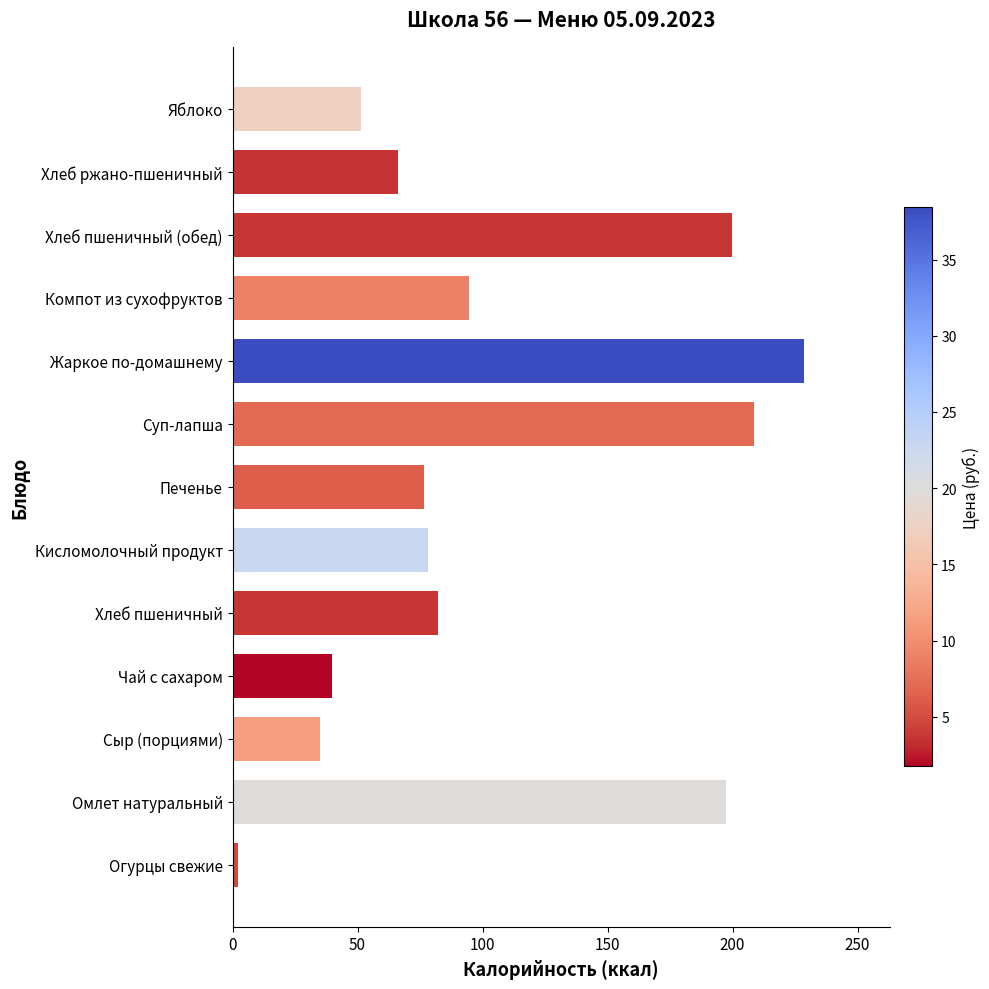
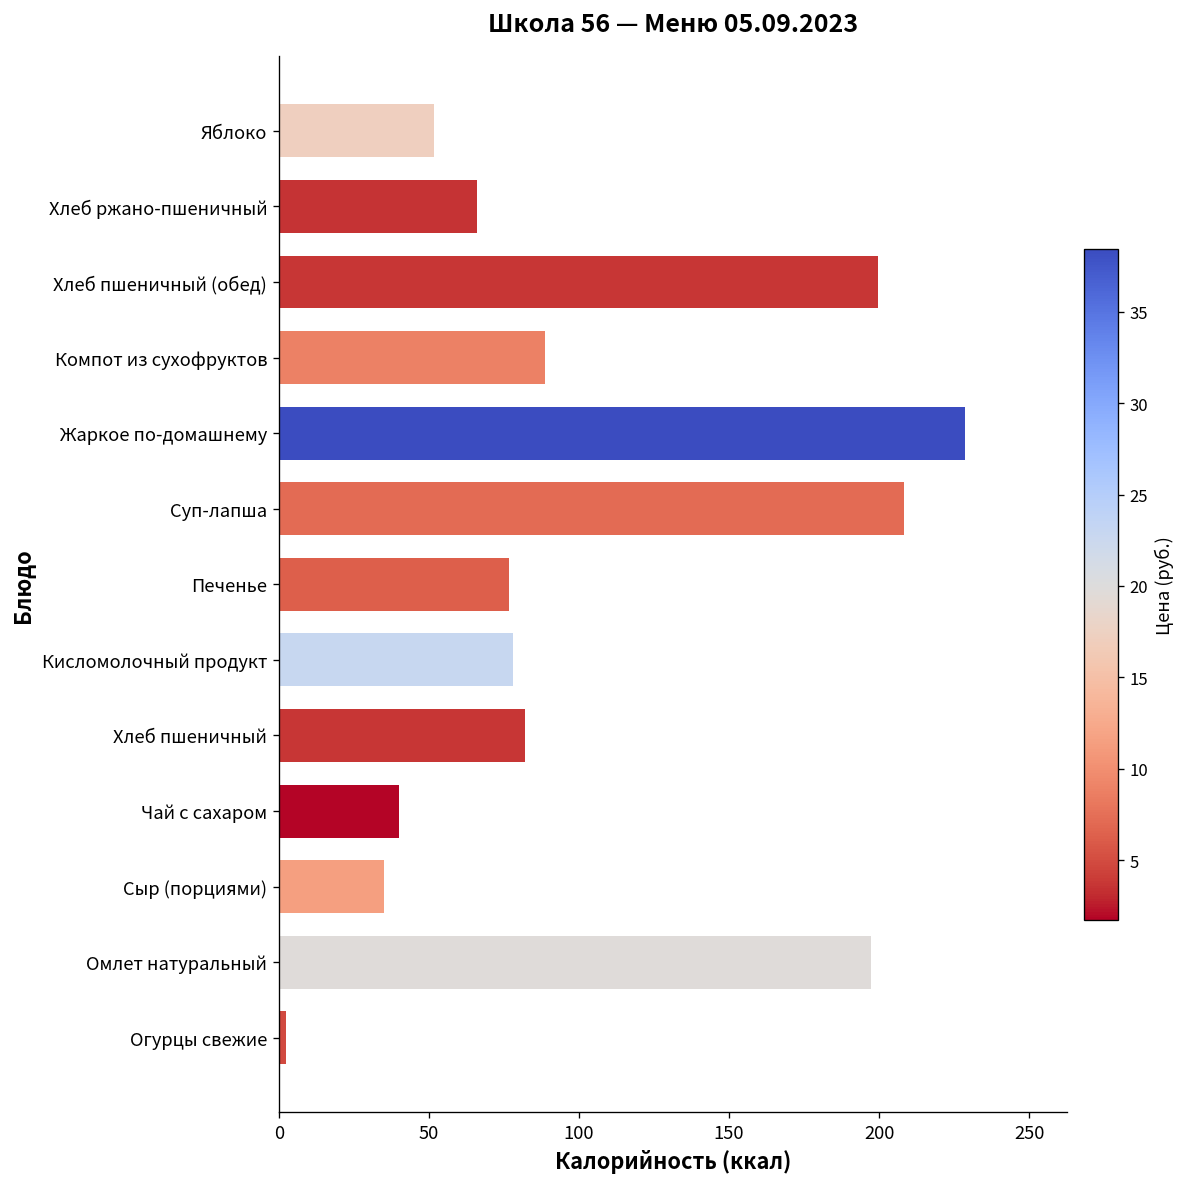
  {
    "Яблоко": 52,
    "Хлеб ржано-пшеничный": 66,
    "Хлеб пшеничный (обед)": 200,
-   "Компот из сухофруктов": 95,
+   "Компот из сухофруктов": 89,
    "Жаркое по-домашнему": 229,
    "Суп-лапша": 208,
    "Печенье": 77,
    "Кисломолочный продукт": 78,
    "Хлеб пшеничный": 82,
    "Чай с сахаром": 40,
    "Сыр (порциями)": 35,
    "Омлет натуральный": 197,
    "Огурцы свежие": 2
  }
